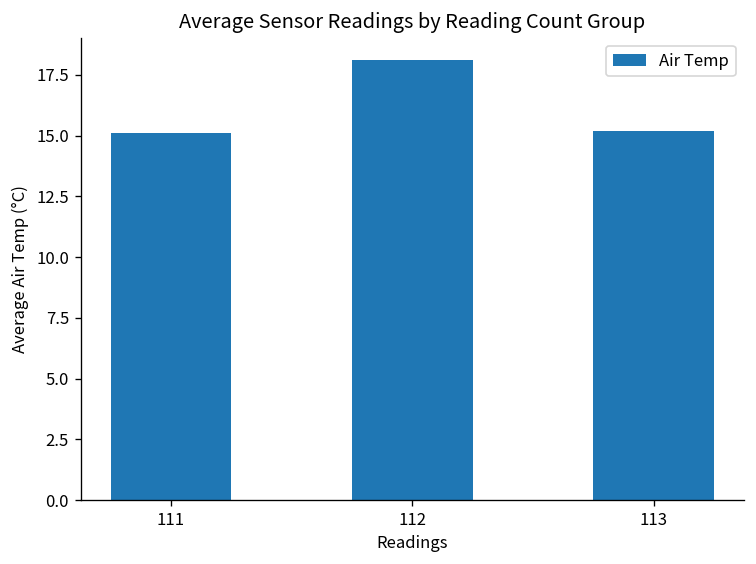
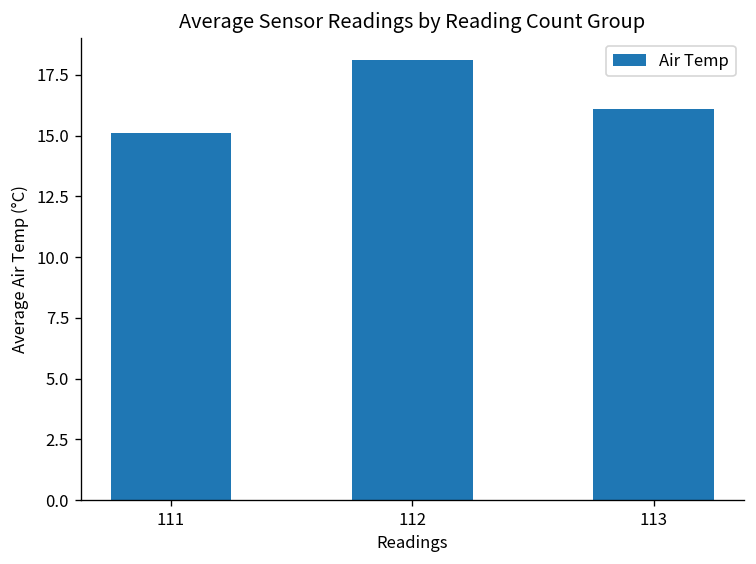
  {
    "111": 15.1,
    "112": 18.1,
-   "113": 15.2
+   "113": 16.1
  }
